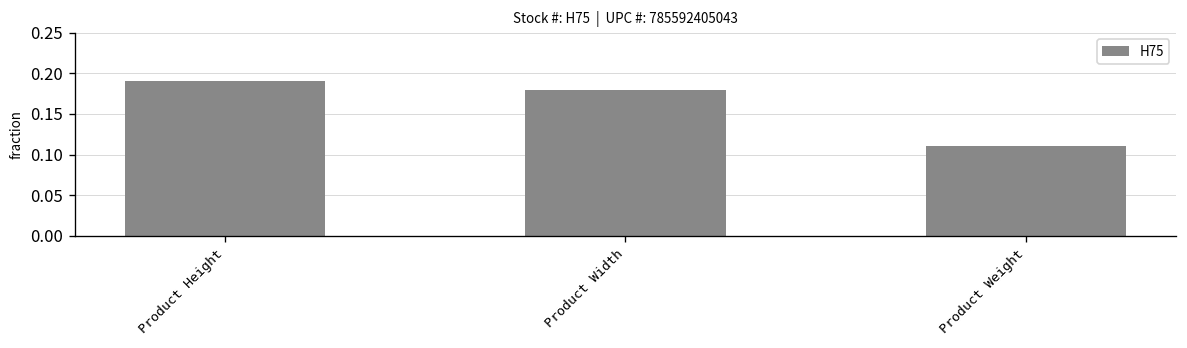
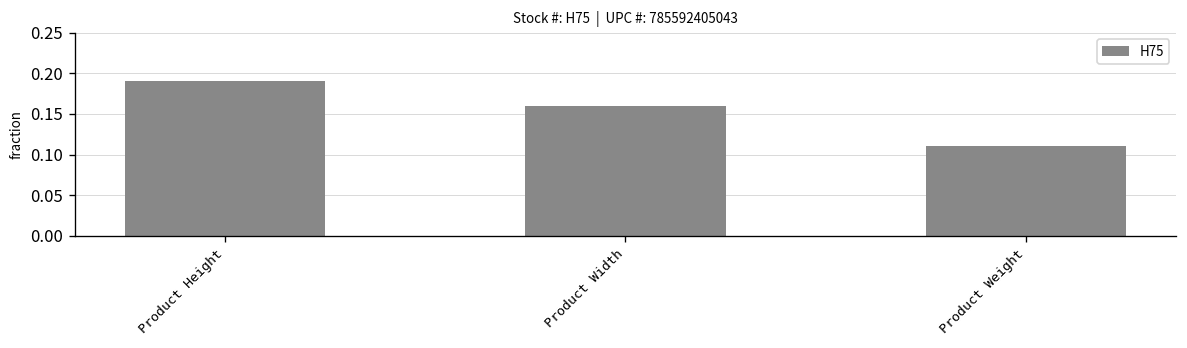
  {
    "Product Height": 0.19,
-   "Product Width": 0.18,
+   "Product Width": 0.16,
    "Product Weight": 0.11
  }
